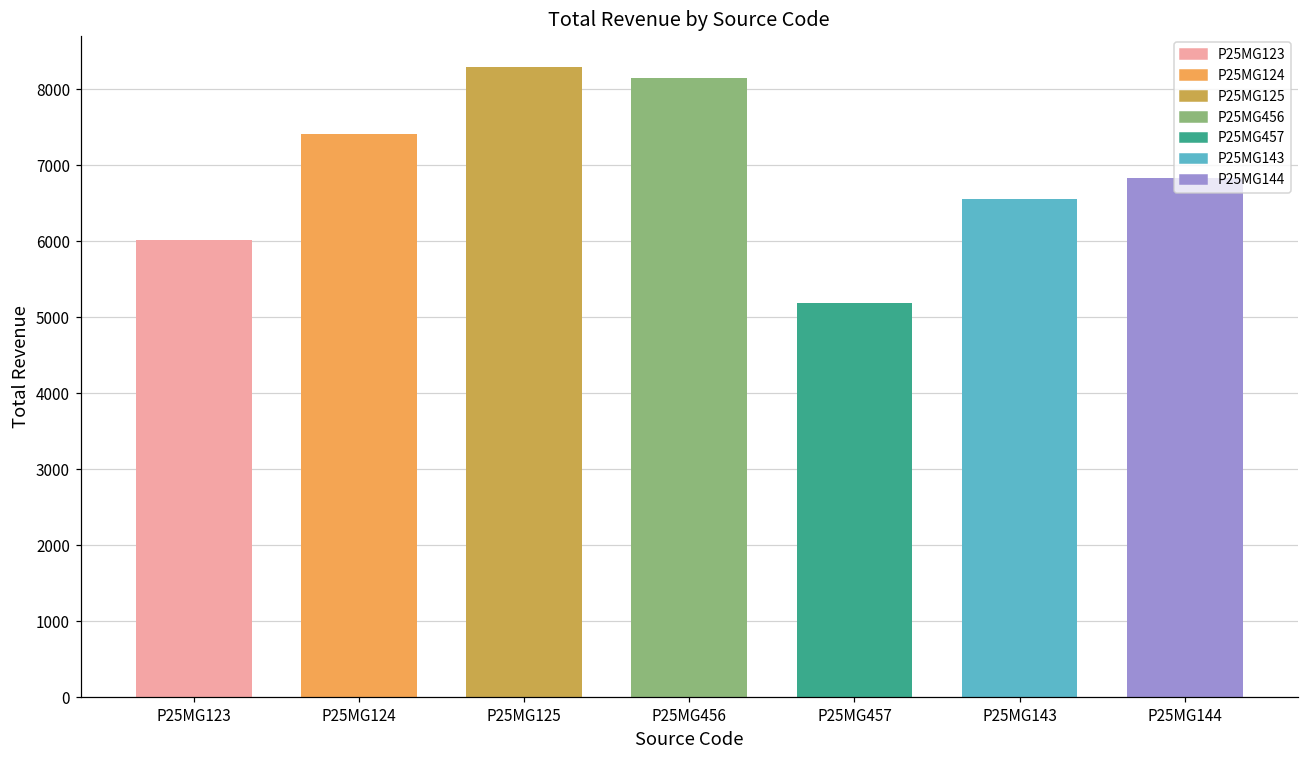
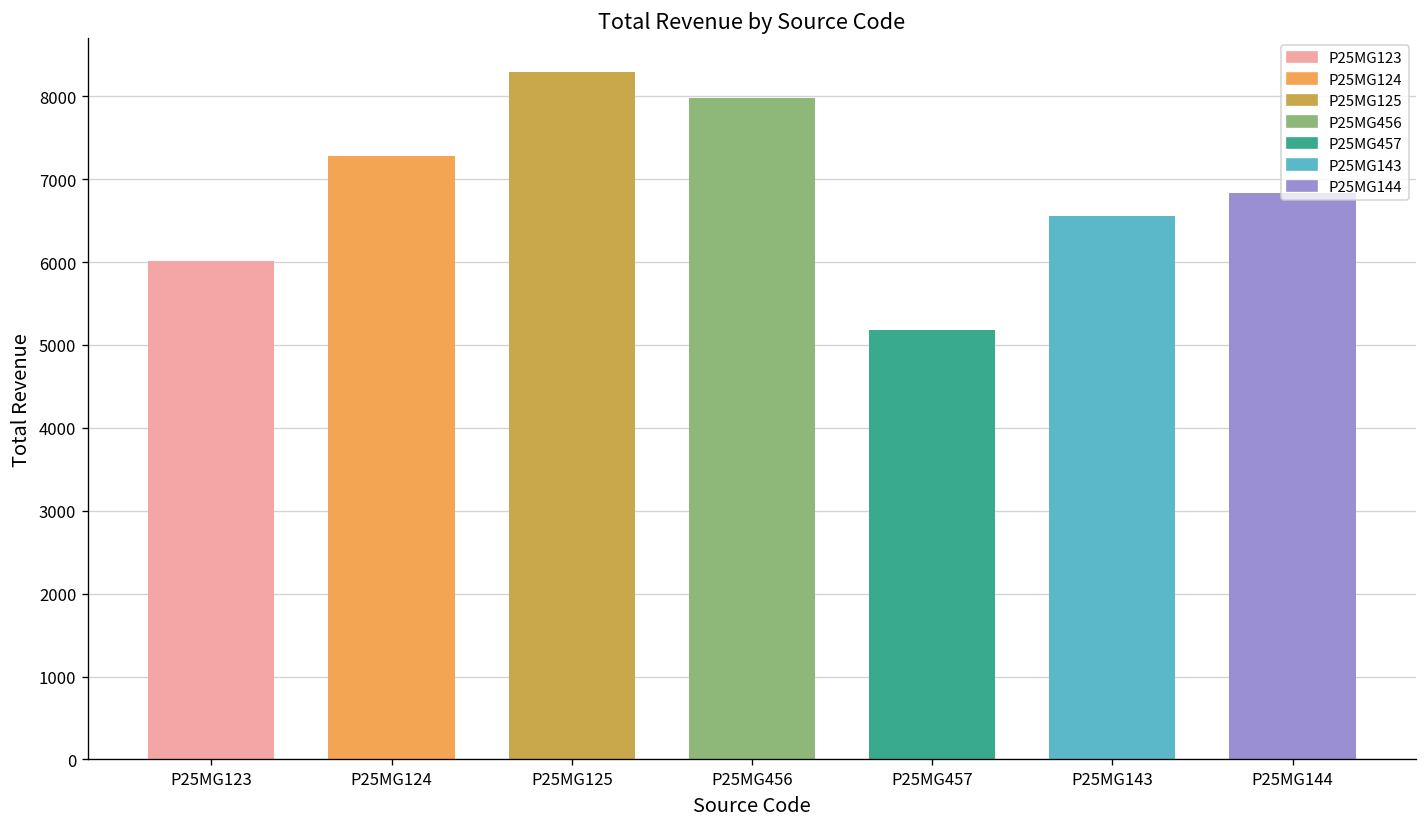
  {
    "P25MG123": 6000,
-   "P25MG124": 7400,
+   "P25MG124": 7300,
    "P25MG125": 8300,
-   "P25MG456": 8100,
+   "P25MG456": 8000,
    "P25MG457": 5200,
    "P25MG143": 6600
  }
